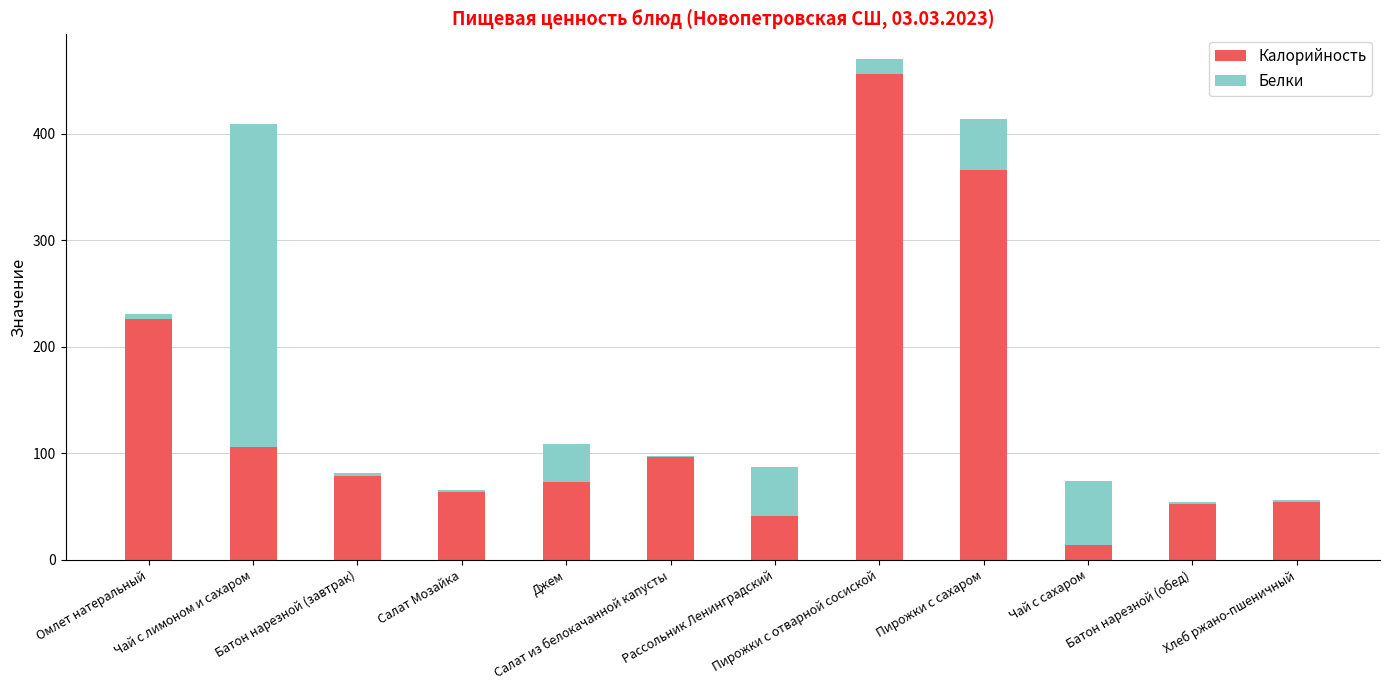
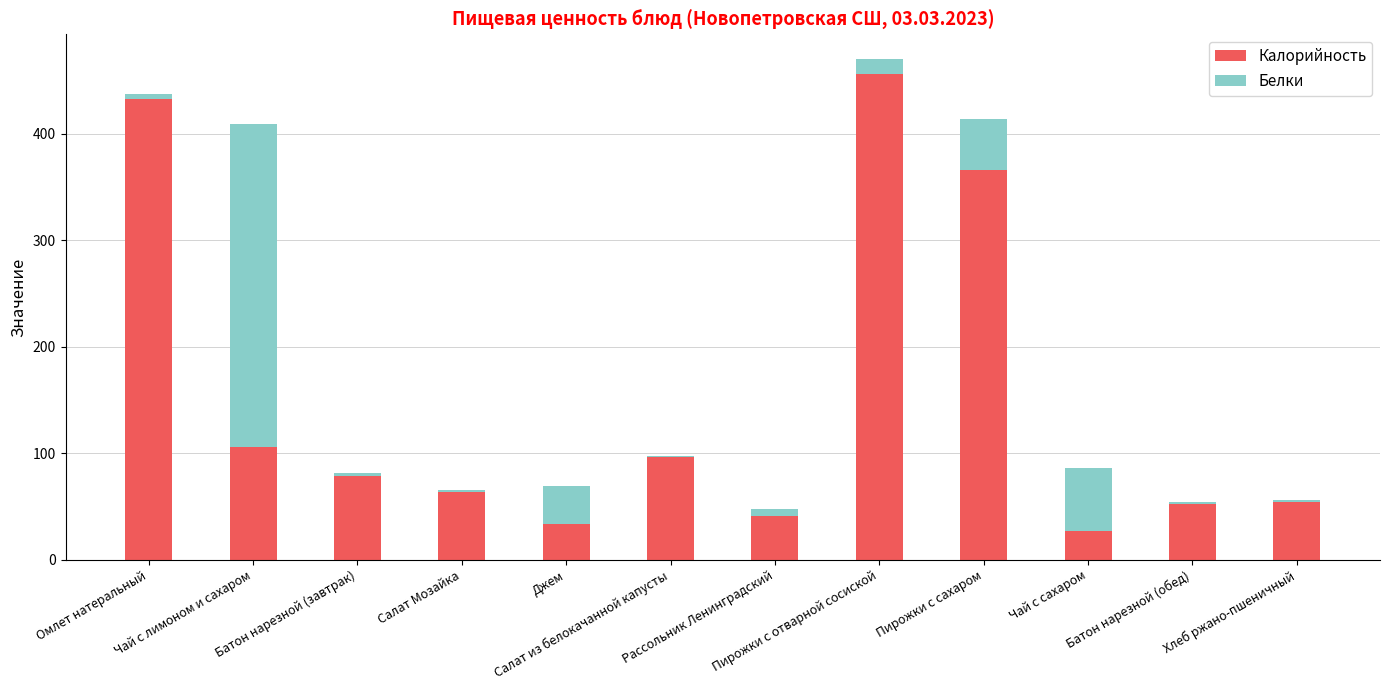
  {
    "Калорийность": {
-     "Омлет натеральный": 226,
+     "Омлет натеральный": 433,
      "Чай с лимоном и сахаром": 106,
      "Батон нарезной (завтрак)": 79,
      "Салат Мозайка": 64,
-     "Джем": 72,
+     "Джем": 33,
      "Салат из белокачанной капусты": 97,
      "Рассольник Ленинградский": 41,
      "Пирожки с отварной сосиской": 456,
      "Пирожки с сахаром": 366,
-     "Чай с сахаром": 14,
+     "Чай с сахаром": 26,
      "Батон нарезной (обед)": 52,
      "Хлеб ржано-пшеничный": 54
    },
    "Белки": {
      "Омлет натеральный": 5,
      "Чай с лимоном и сахаром": 303,
      "Джем": 36,
-     "Рассольник Ленинградский": 46,
+     "Рассольник Ленинградский": 6,
      "Пирожки с отварной сосиской": 14,
      "Пирожки с сахаром": 48,
      "Чай с сахаром": 60
    }
  }
